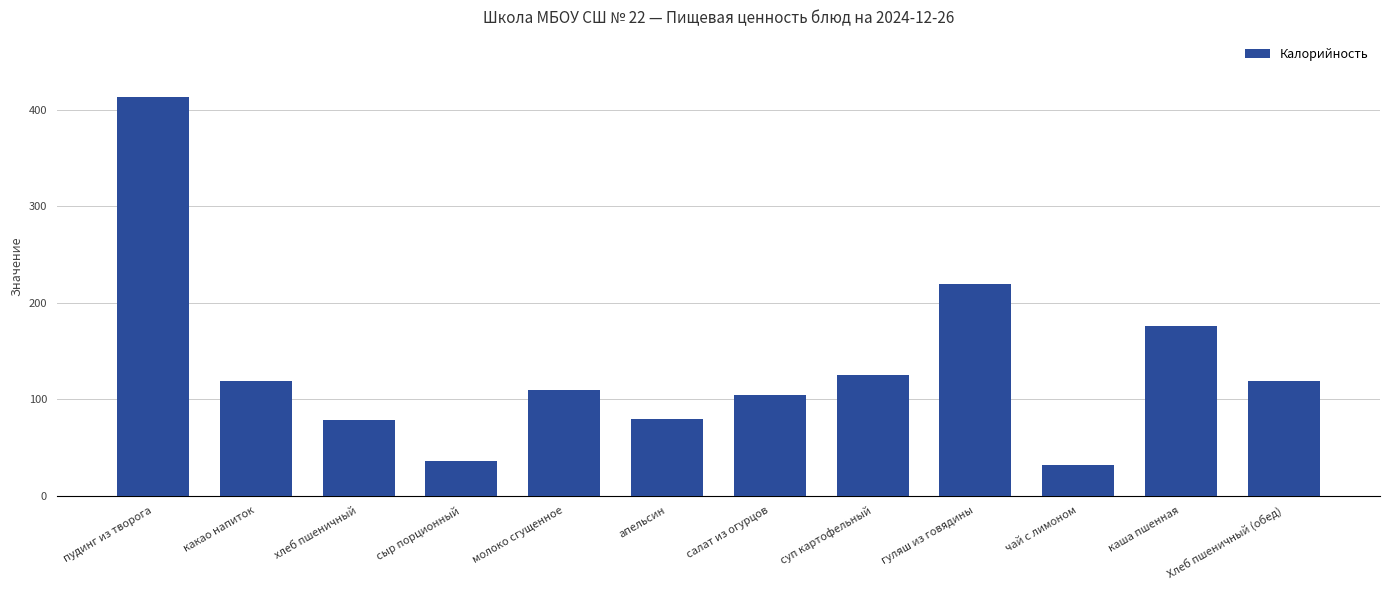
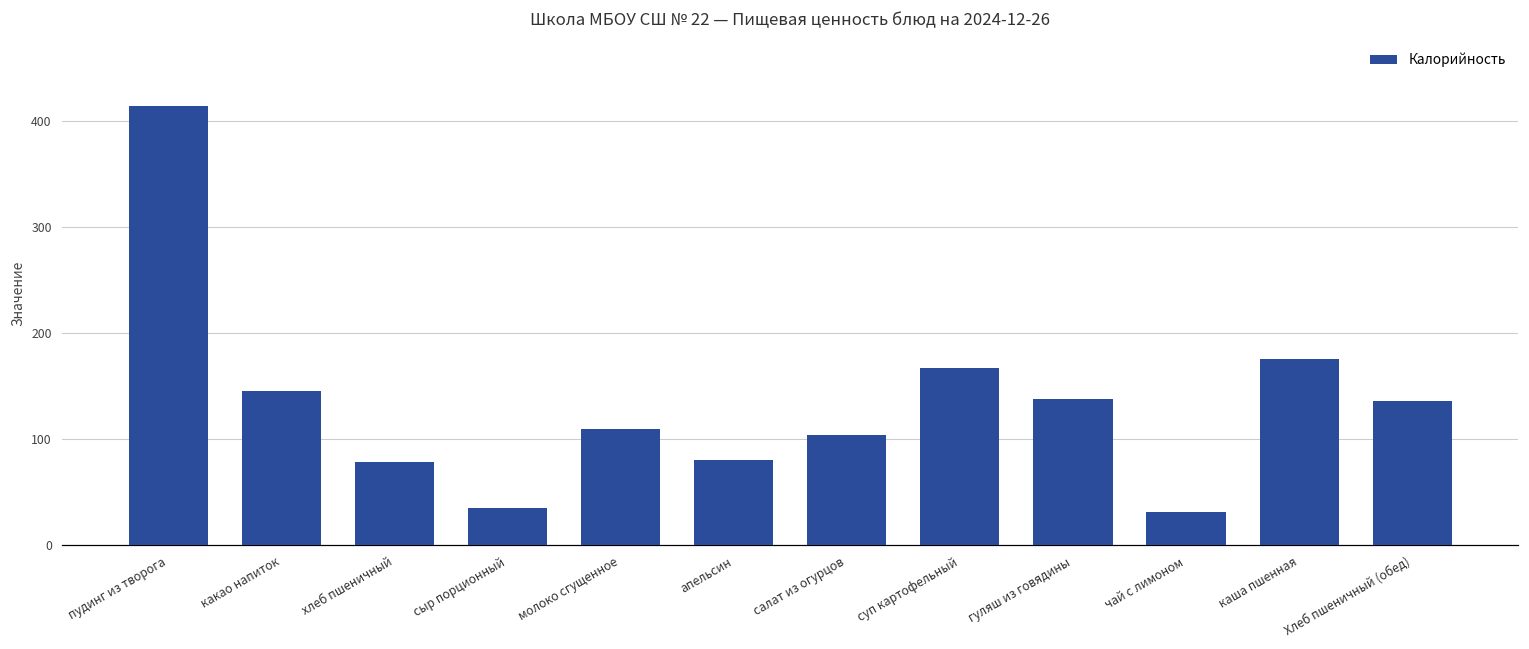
  {
    "пудинг из творога": 410,
-   "какао напиток": 120,
+   "какао напиток": 150,
    "хлеб пшеничный": 80,
    "сыр порционный": 40,
    "молоко сгущенное": 110,
    "апельсин": 80,
    "салат из огурцов": 100,
-   "суп картофельный": 120,
-   "гуляш из говядины": 220,
+   "суп картофельный": 170,
+   "гуляш из говядины": 140,
    "чай с лимоном": 30,
    "каша пшенная": 180,
-   "Хлеб пшеничный (обед)": 120
+   "Хлеб пшеничный (обед)": 140
  }
